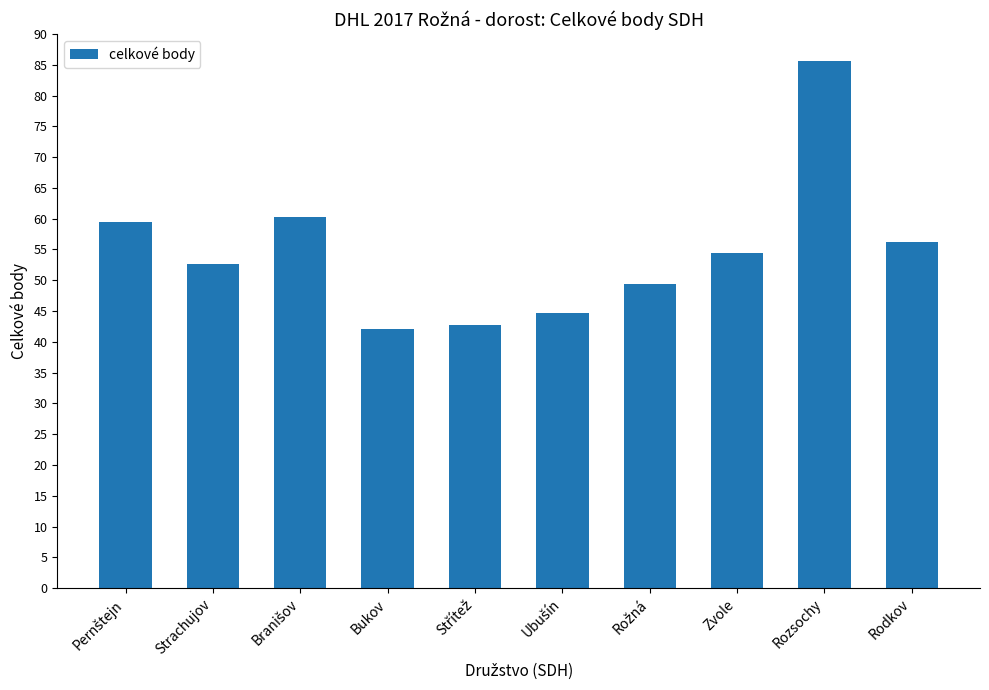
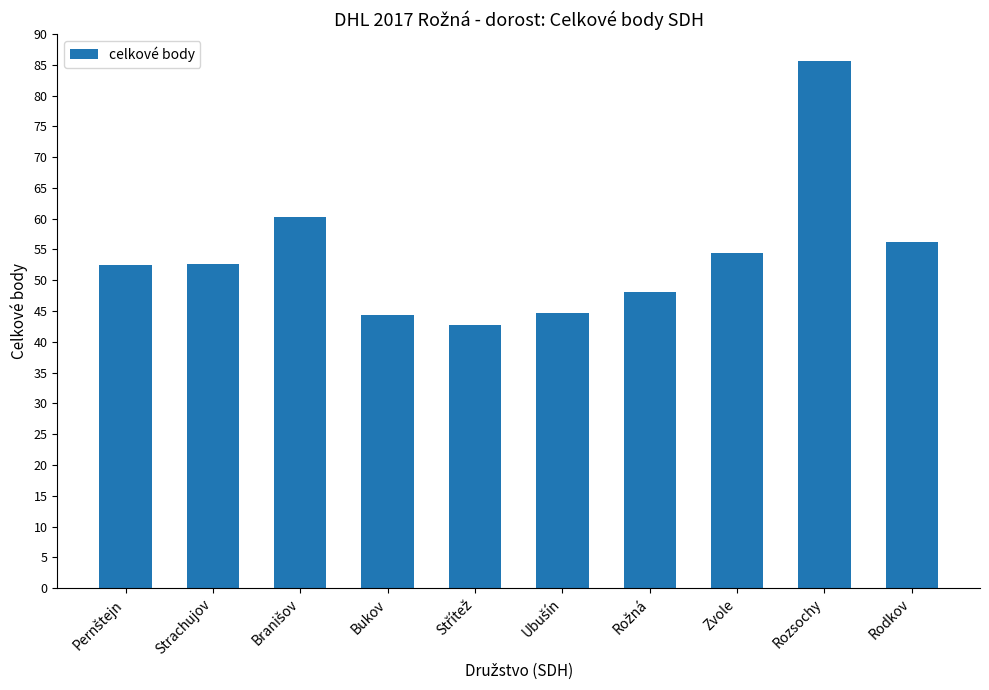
  {
-   "Pernštejn": 59,
+   "Pernštejn": 53,
    "Strachujov": 53,
    "Branišov": 60,
-   "Bukov": 42,
+   "Bukov": 44,
    "Střítež": 43,
    "Ubušín": 45,
-   "Rožná": 49,
+   "Rožná": 48,
    "Zvole": 54,
    "Rozsochy": 86,
    "Rodkov": 56
  }
